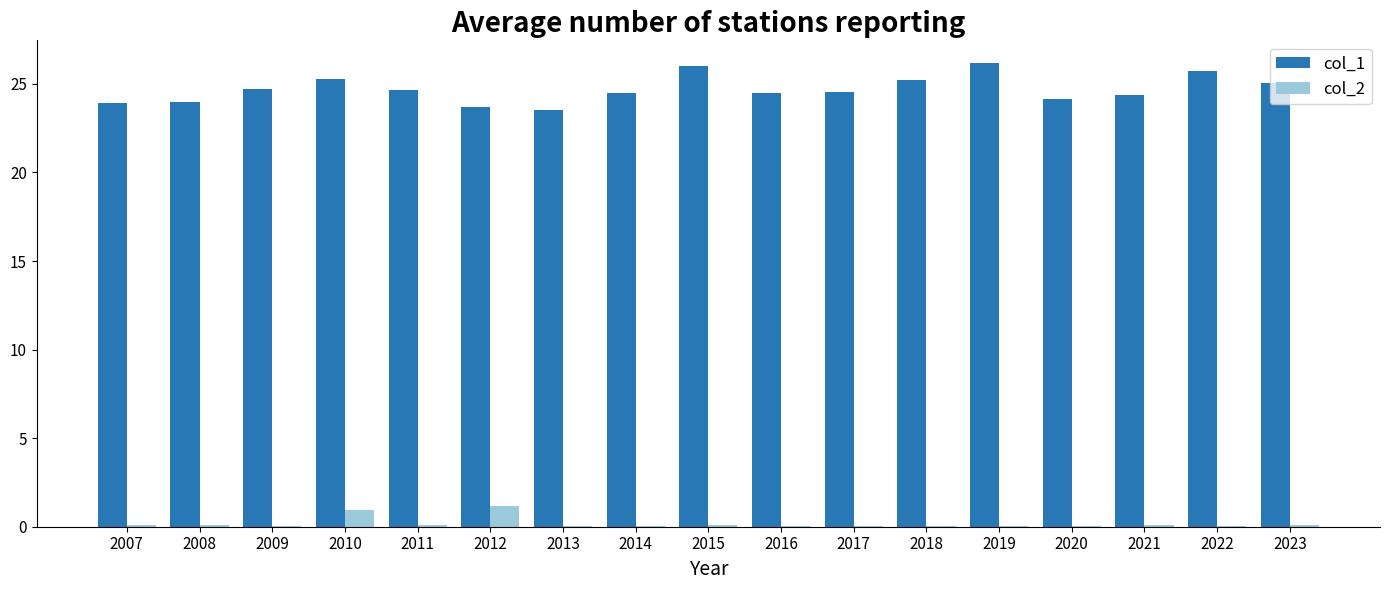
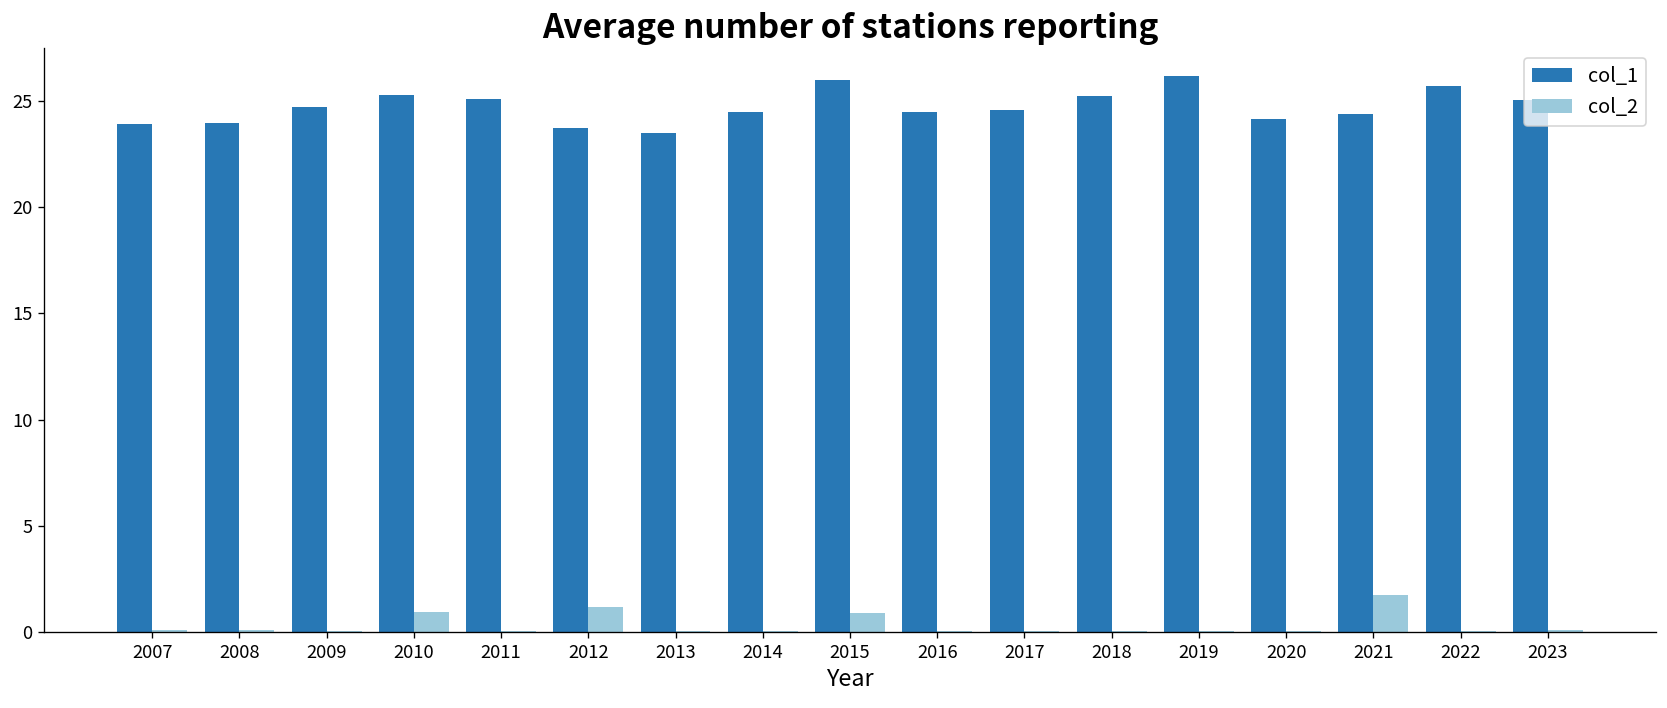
  {
    "col_1": {
      "2007": 23.9,
      "2008": 24.0,
      "2009": 24.7,
      "2010": 25.3,
-     "2011": 24.6,
+     "2011": 25.1,
      "2012": 23.7,
      "2013": 23.5,
      "2014": 24.5,
      "2015": 26.0,
      "2016": 24.5,
      "2017": 24.6,
      "2018": 25.2,
      "2019": 26.2,
      "2020": 24.1,
      "2021": 24.4,
      "2022": 25.7
    },
    "col_2": {
      "2010": 0.9,
      "2012": 1.2,
-     "2015": 0.1,
-     "2021": 0.1
+     "2015": 0.9,
+     "2021": 1.7
    }
  }
